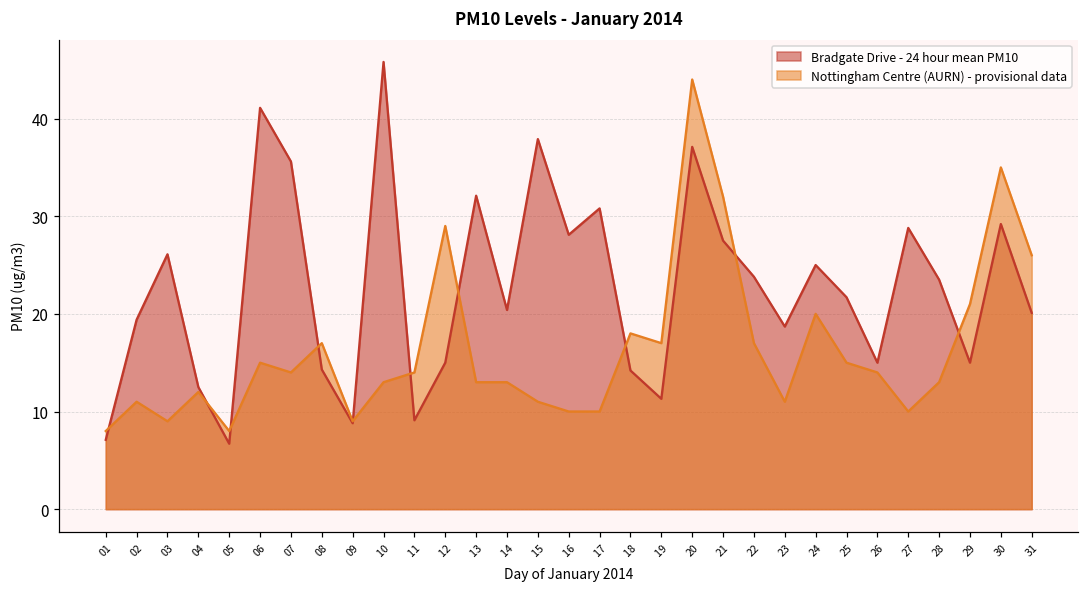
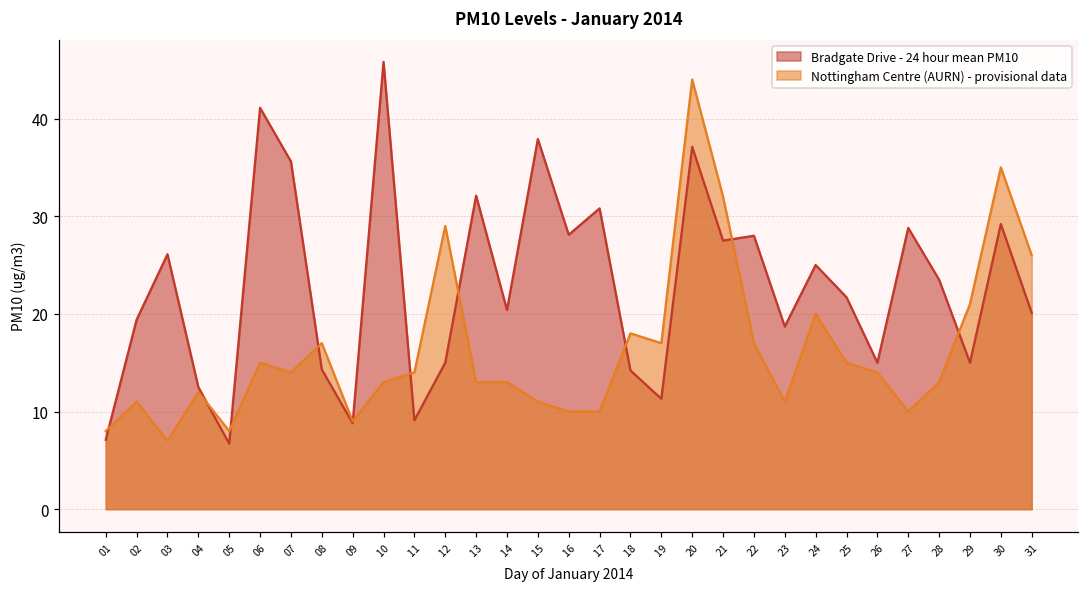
  {
    "Bradgate Drive - 24 hour mean PM10": {
      "01": 7,
      "02": 19,
      "03": 26,
      "04": 13,
      "05": 7,
      "06": 41,
      "07": 36,
      "08": 14,
      "10": 46,
      "11": 9,
      "12": 15,
      "13": 32,
      "14": 20,
      "15": 38,
      "16": 28,
      "17": 31,
      "18": 14,
      "19": 11,
      "20": 37,
      "21": 28,
-     "22": 24,
+     "22": 28,
      "23": 19,
      "24": 25,
      "25": 22,
      "26": 15,
      "27": 29,
      "28": 24,
      "29": 15,
      "30": 29,
      "31": 20
    },
    "Nottingham Centre (AURN) - provisional data": {
      "01": 8,
      "02": 11,
-     "03": 9,
+     "03": 7,
      "04": 12,
      "05": 8,
      "06": 15,
      "07": 14,
      "08": 17,
      "10": 13,
      "11": 14,
      "12": 29,
      "13": 13,
      "14": 13,
      "15": 11,
      "16": 10,
      "17": 10,
      "18": 18,
      "19": 17,
      "20": 44,
      "21": 32,
      "22": 17,
      "23": 11,
      "24": 20,
      "25": 15,
      "26": 14,
      "27": 10,
      "28": 13,
      "29": 21,
      "30": 35,
      "31": 26
    }
  }
